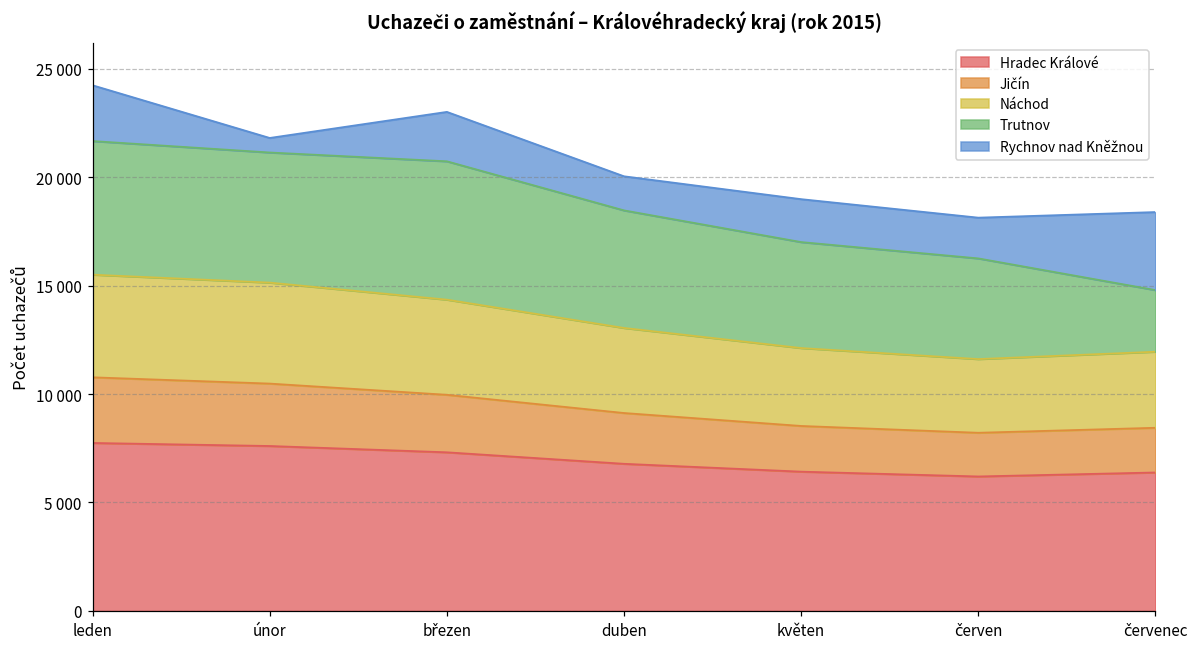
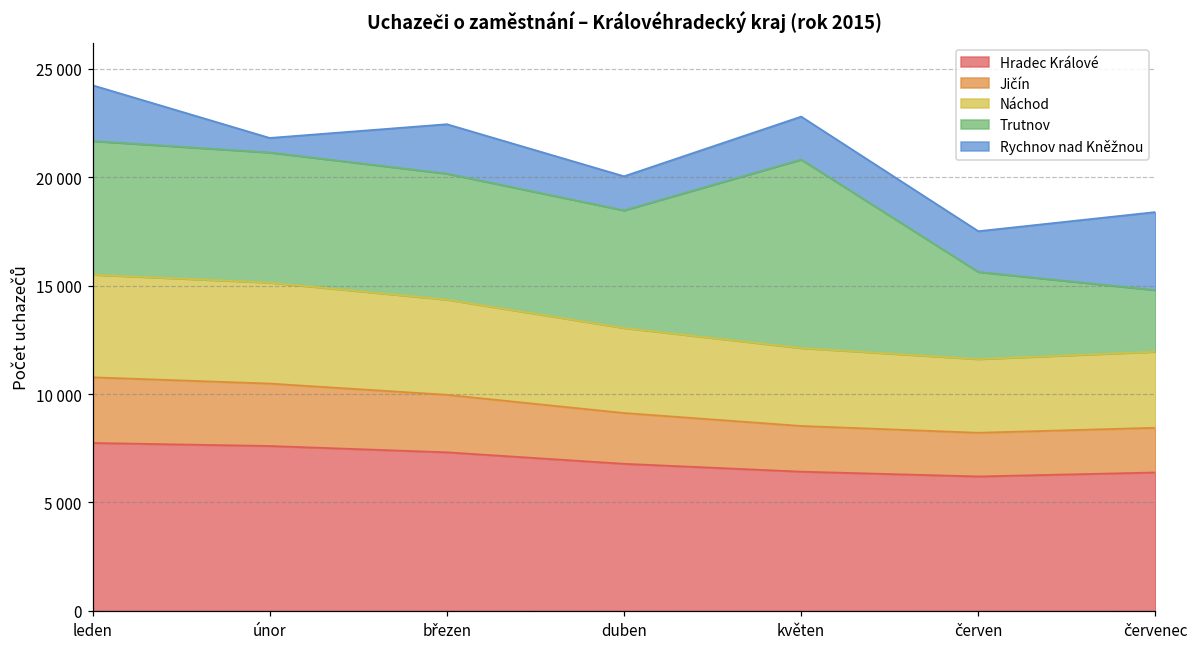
  {
    "Trutnov": {
      "leden": 6200,
      "únor": 6000,
-     "březen": 6400,
+     "březen": 5800,
      "duben": 5400,
-     "květen": 4900,
-     "červen": 4600,
+     "květen": 8700,
+     "červen": 4000,
      "červenec": 2800
    },
    "Rychnov nad Kněžnou": {
      "leden": 2600,
      "únor": 700,
      "březen": 2300,
      "duben": 1600,
      "květen": 2000,
      "červen": 1900,
      "červenec": 3600
    }
  }
